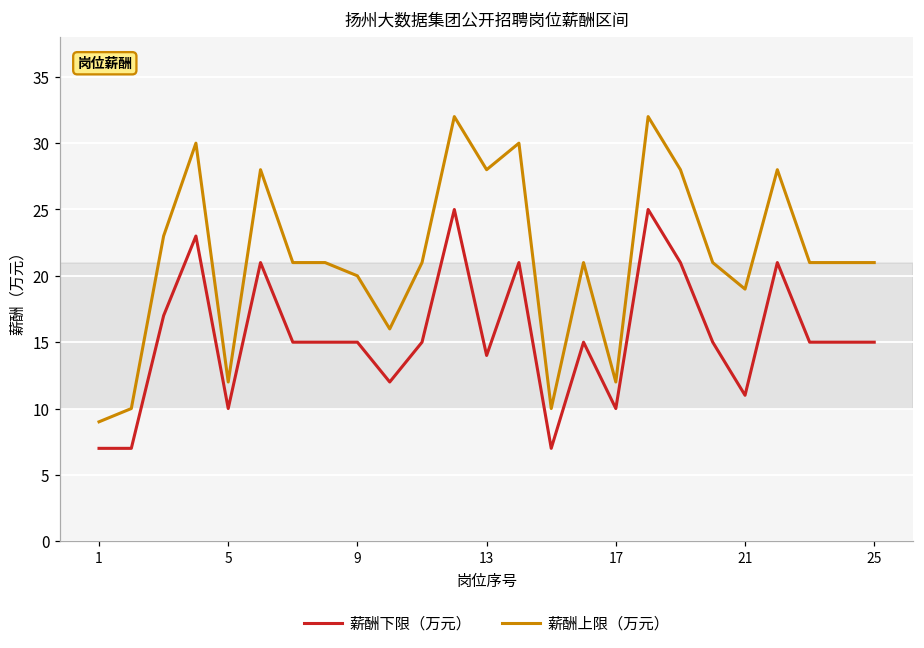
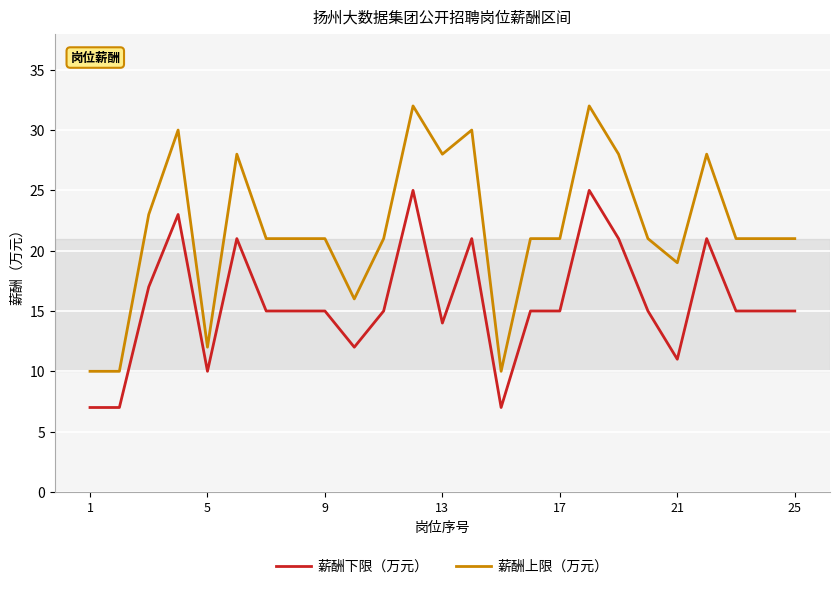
  {
    "薪酬下限（万元）": {
      "1": 7,
      "5": 10,
      "9": 15,
      "13": 14,
-     "17": 10,
+     "17": 15,
      "21": 11,
      "25": 15
    },
    "薪酬上限（万元）": {
-     "1": 9,
+     "1": 10,
      "5": 12,
-     "9": 20,
+     "9": 21,
      "13": 28,
-     "17": 12,
+     "17": 21,
      "21": 19,
      "25": 21
    }
  }
